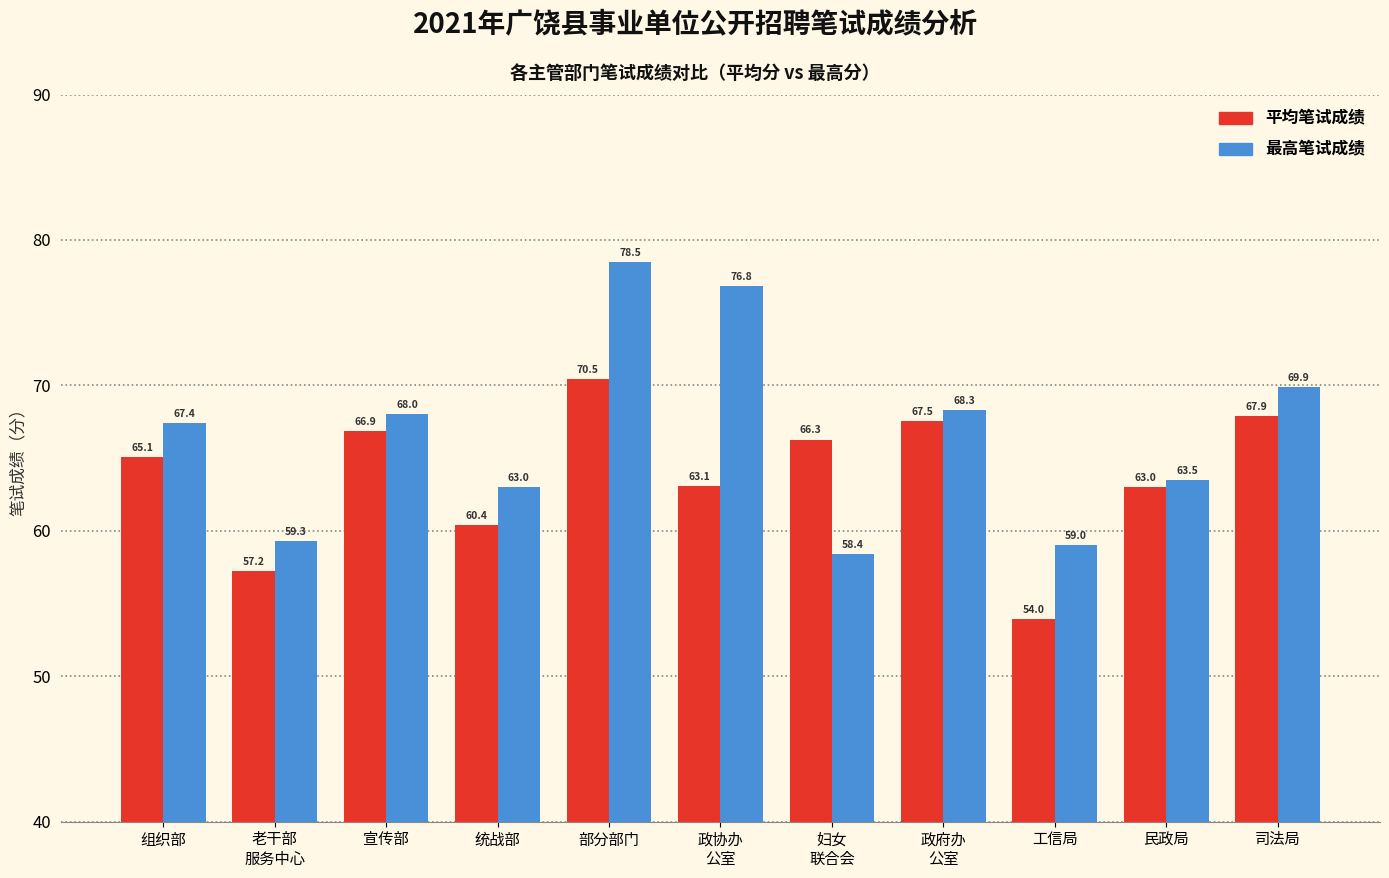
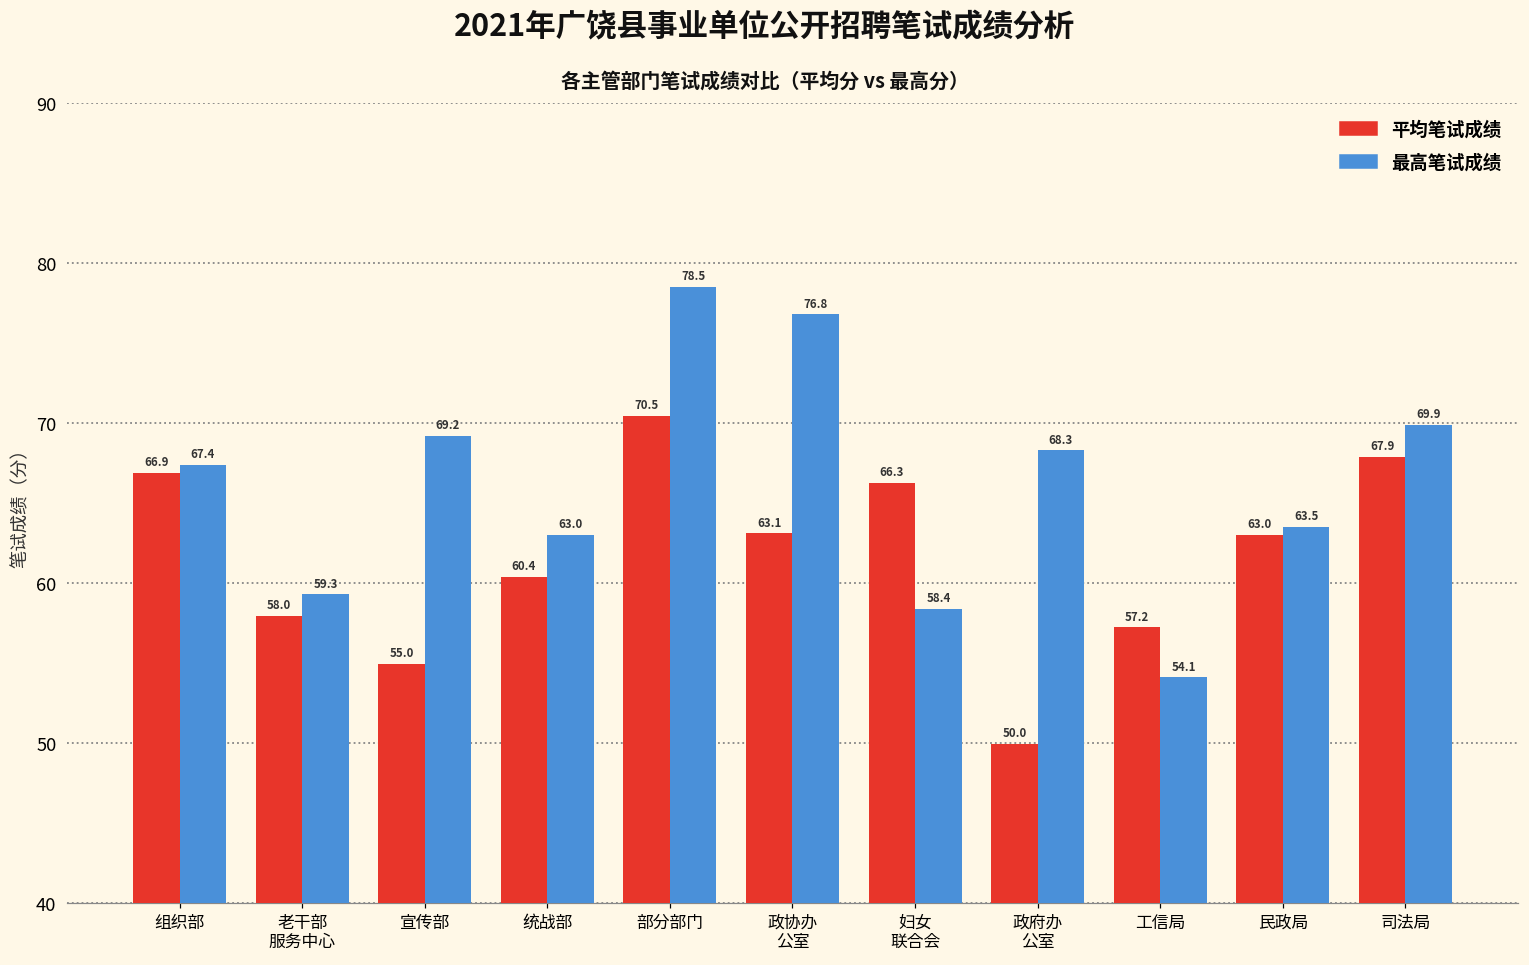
  {
    "平均笔试成绩": {
-     "组织部": 65.1,
-     "老干部 服务中心": 57.2,
-     "宣传部": 66.9,
+     "组织部": 66.9,
+     "老干部 服务中心": 58.0,
+     "宣传部": 55.0,
      "统战部": 60.4,
      "部分部门": 70.5,
      "政协办 公室": 63.1,
      "妇女 联合会": 66.3,
-     "政府办 公室": 67.5,
-     "工信局": 54.0,
+     "政府办 公室": 50.0,
+     "工信局": 57.2,
      "民政局": 63.0,
      "司法局": 67.9
    },
    "最高笔试成绩": {
      "组织部": 67.4,
      "老干部 服务中心": 59.3,
-     "宣传部": 68.0,
+     "宣传部": 69.2,
      "统战部": 63.0,
      "部分部门": 78.5,
      "政协办 公室": 76.8,
      "妇女 联合会": 58.4,
      "政府办 公室": 68.3,
-     "工信局": 59.0,
+     "工信局": 54.1,
      "民政局": 63.5,
      "司法局": 69.9
    }
  }
